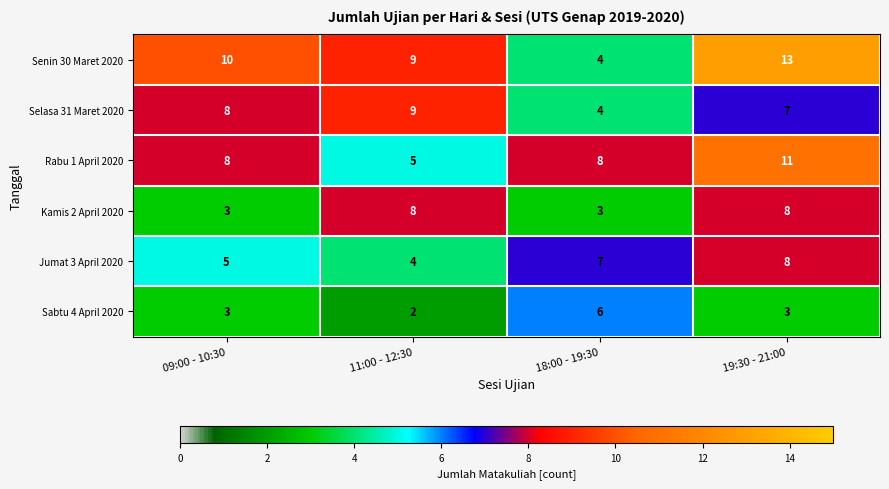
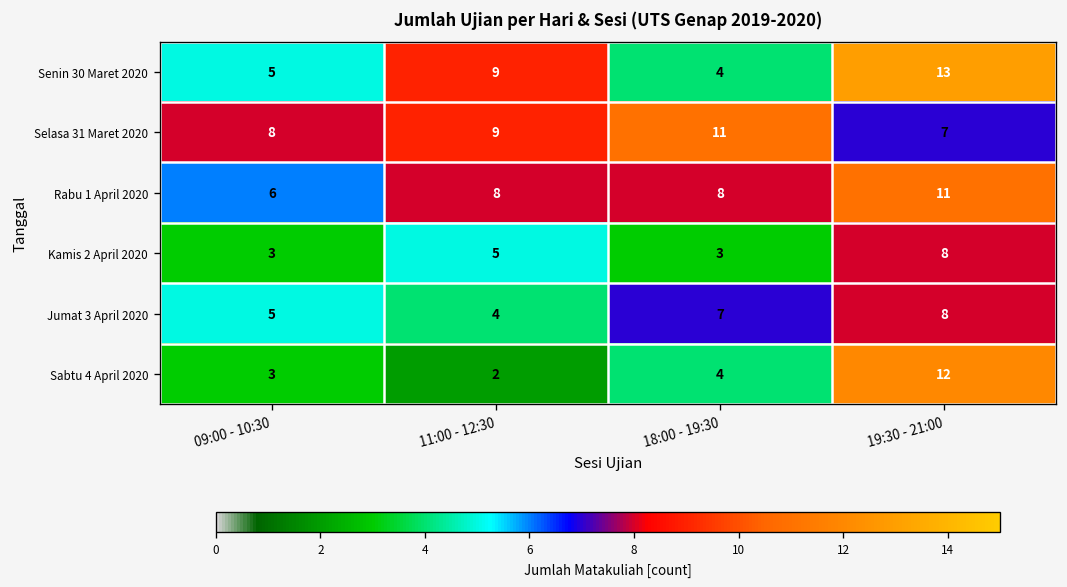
  {
    "Senin 30 Maret 2020": {
-     "09:00 - 10:30": 10,
+     "09:00 - 10:30": 5,
      "11:00 - 12:30": 9,
      "18:00 - 19:30": 4,
      "19:30 - 21:00": 13
    },
    "Selasa 31 Maret 2020": {
      "09:00 - 10:30": 8,
      "11:00 - 12:30": 9,
-     "18:00 - 19:30": 4,
+     "18:00 - 19:30": 11,
      "19:30 - 21:00": 7
    },
    "Rabu 1 April 2020": {
-     "09:00 - 10:30": 8,
-     "11:00 - 12:30": 5,
+     "09:00 - 10:30": 6,
+     "11:00 - 12:30": 8,
      "18:00 - 19:30": 8,
      "19:30 - 21:00": 11
    },
    "Kamis 2 April 2020": {
      "09:00 - 10:30": 3,
-     "11:00 - 12:30": 8,
+     "11:00 - 12:30": 5,
      "18:00 - 19:30": 3,
      "19:30 - 21:00": 8
    },
    "Jumat 3 April 2020": {
      "09:00 - 10:30": 5,
      "11:00 - 12:30": 4,
      "18:00 - 19:30": 7,
      "19:30 - 21:00": 8
    },
    "Sabtu 4 April 2020": {
      "09:00 - 10:30": 3,
      "11:00 - 12:30": 2,
-     "18:00 - 19:30": 6,
-     "19:30 - 21:00": 3
+     "18:00 - 19:30": 4,
+     "19:30 - 21:00": 12
    }
  }
